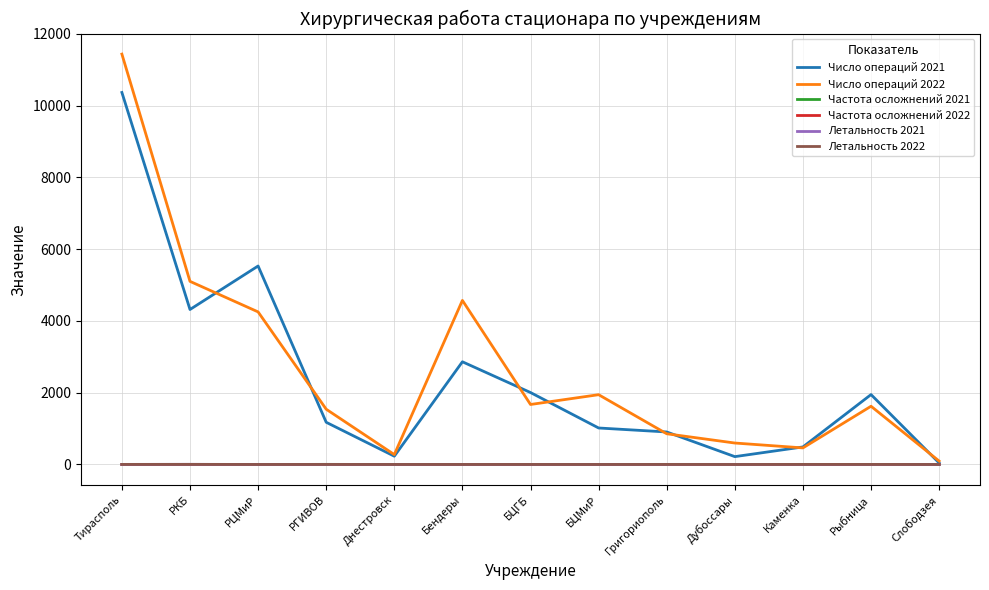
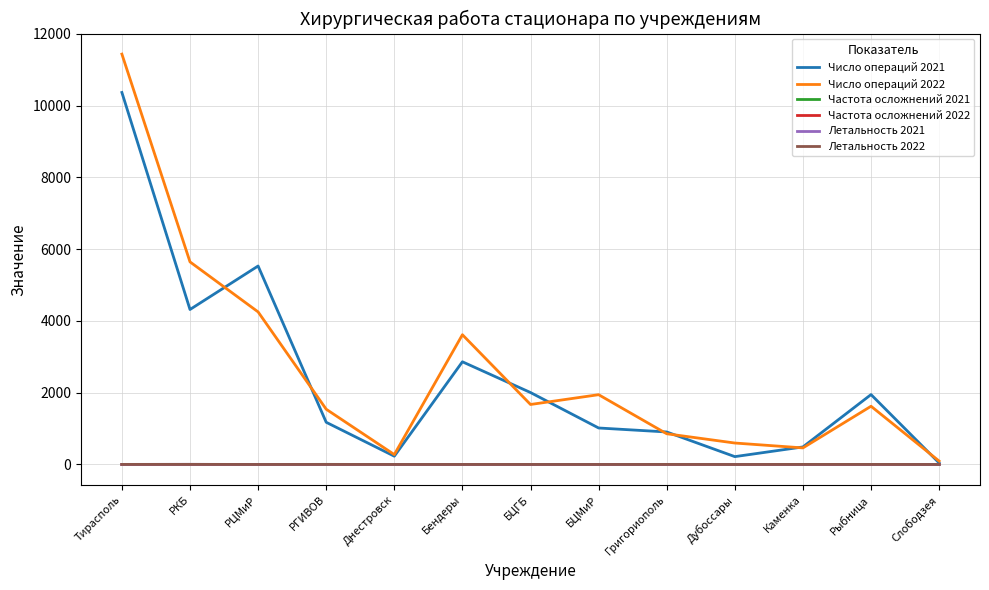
  {
    "Число операций 2021": {
      "Тирасполь": 10400,
      "РКБ": 4300,
      "РЦМиР": 5500,
      "РГИВОВ": 1200,
      "Бендеры": 2900,
      "БЦГБ": 2000,
      "БЦМиР": 1000,
      "Дубоссары": 200,
      "Рыбница": 1900
    },
    "Число операций 2022": {
      "Тирасполь": 11400,
-     "РКБ": 5100,
+     "РКБ": 5600,
      "РЦМиР": 4300,
      "РГИВОВ": 1500,
-     "Бендеры": 4600,
+     "Бендеры": 3600,
      "БЦГБ": 1700,
      "БЦМиР": 1900,
      "Дубоссары": 600,
      "Рыбница": 1600
    },
    "Летальность 2022": {
      "Тирасполь": 0,
      "РКБ": 0,
      "РЦМиР": 0,
      "РГИВОВ": 0,
      "Днестровск": 0,
      "Бендеры": 0,
      "БЦГБ": 0,
      "БЦМиР": 0,
      "Григориополь": 0,
      "Дубоссары": 0,
      "Каменка": 0,
      "Рыбница": 0
    }
  }
